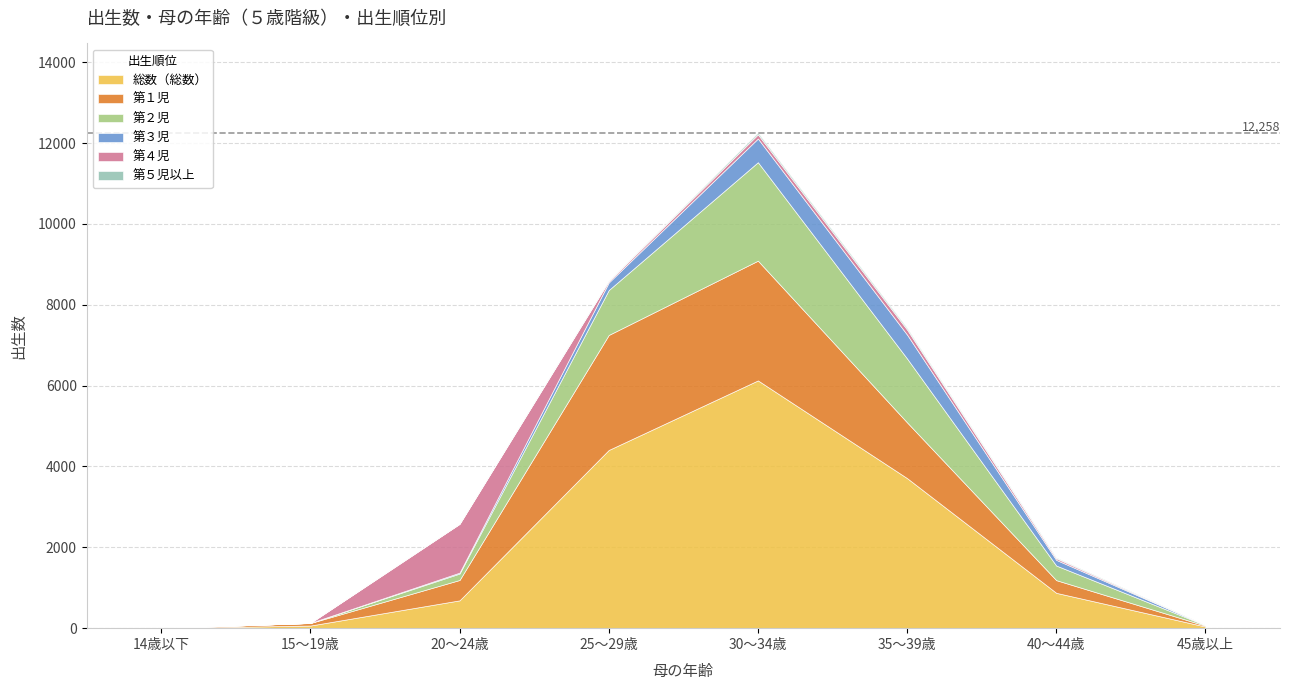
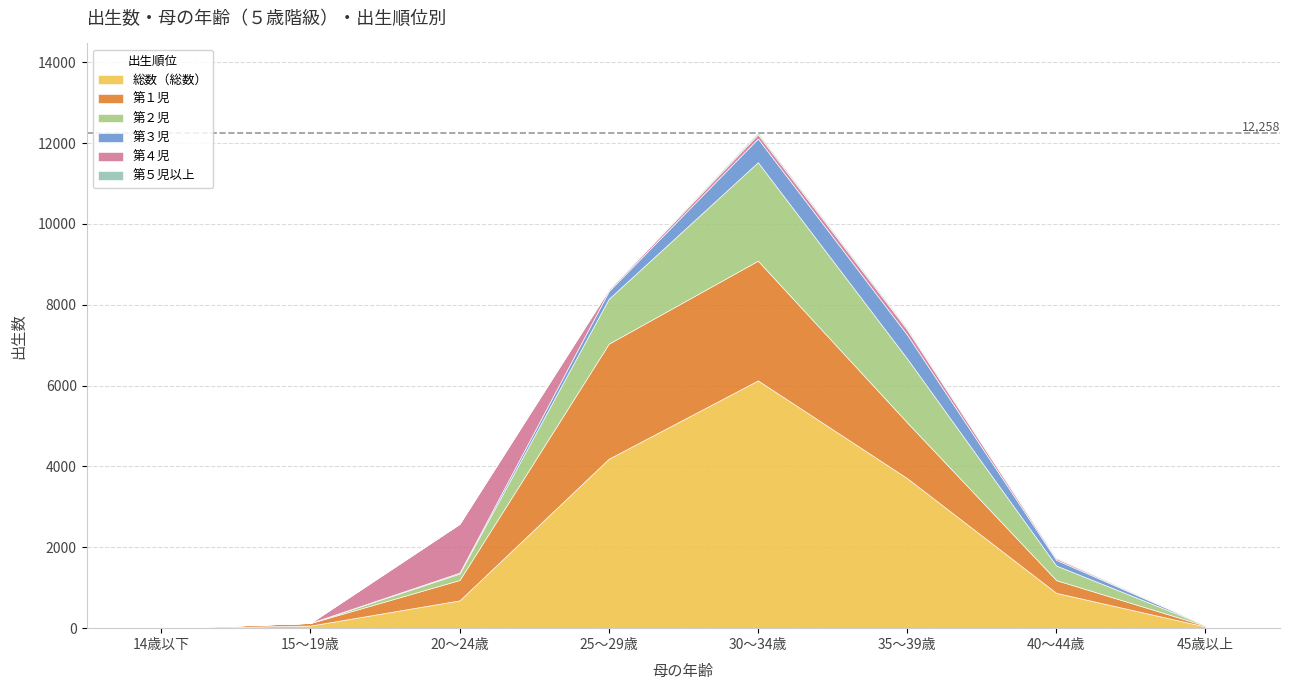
  {
    "総数（総数）": {
      "20～24歳": 700,
-     "25～29歳": 4400,
+     "25～29歳": 4200,
      "30～34歳": 6100,
      "35～39歳": 3700,
      "40～44歳": 900
    },
    "第１児": {
      "20～24歳": 500,
      "25～29歳": 2800,
      "30～34歳": 3000,
      "35～39歳": 1400,
      "40～44歳": 300
    },
    "第３児": {
      "30～34歳": 600,
      "35～39歳": 600
    }
  }
